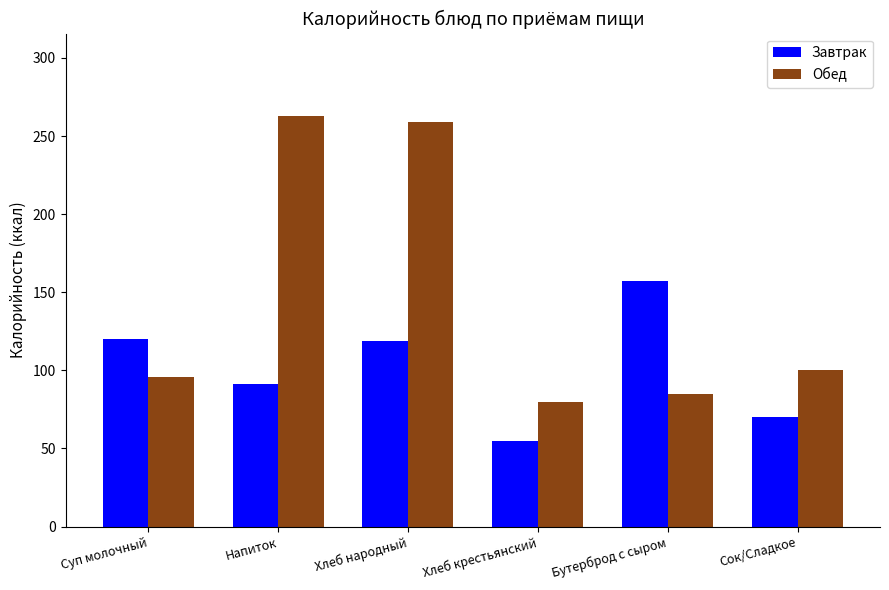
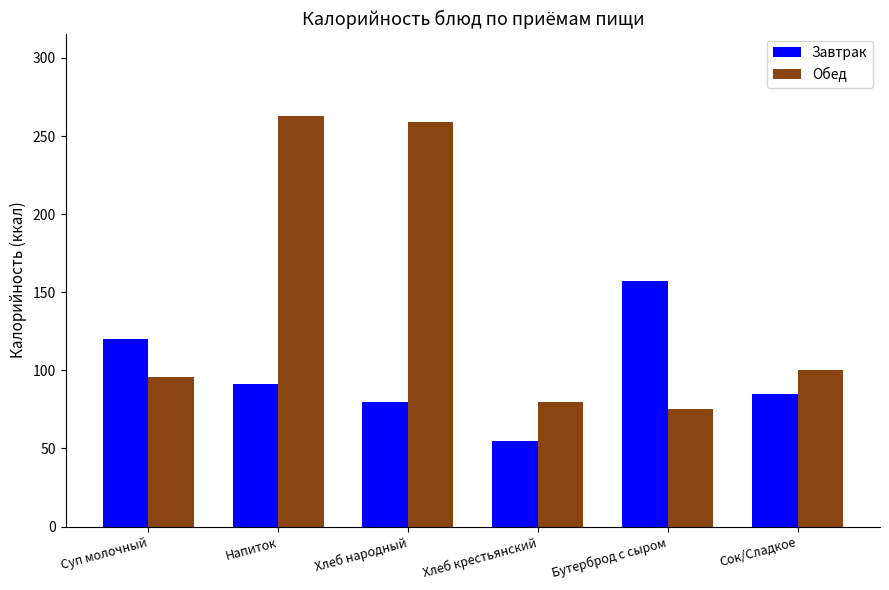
  {
    "Завтрак": {
      "Суп молочный": 120,
      "Напиток": 91,
-     "Хлеб народный": 119,
+     "Хлеб народный": 80,
      "Хлеб крестьянский": 55,
      "Бутерброд с сыром": 157,
-     "Сок/Сладкое": 70
+     "Сок/Сладкое": 85
    },
    "Обед": {
      "Суп молочный": 96,
      "Напиток": 263,
      "Хлеб народный": 259,
      "Хлеб крестьянский": 80,
-     "Бутерброд с сыром": 85,
+     "Бутерброд с сыром": 75,
      "Сок/Сладкое": 100
    }
  }
